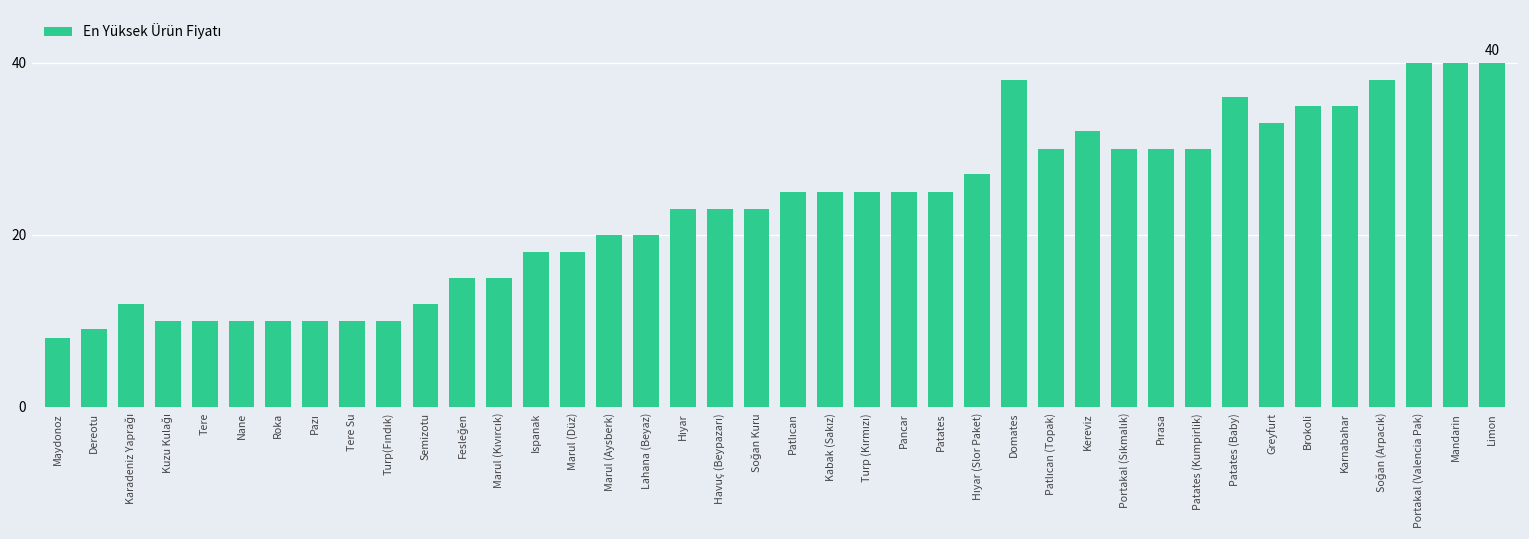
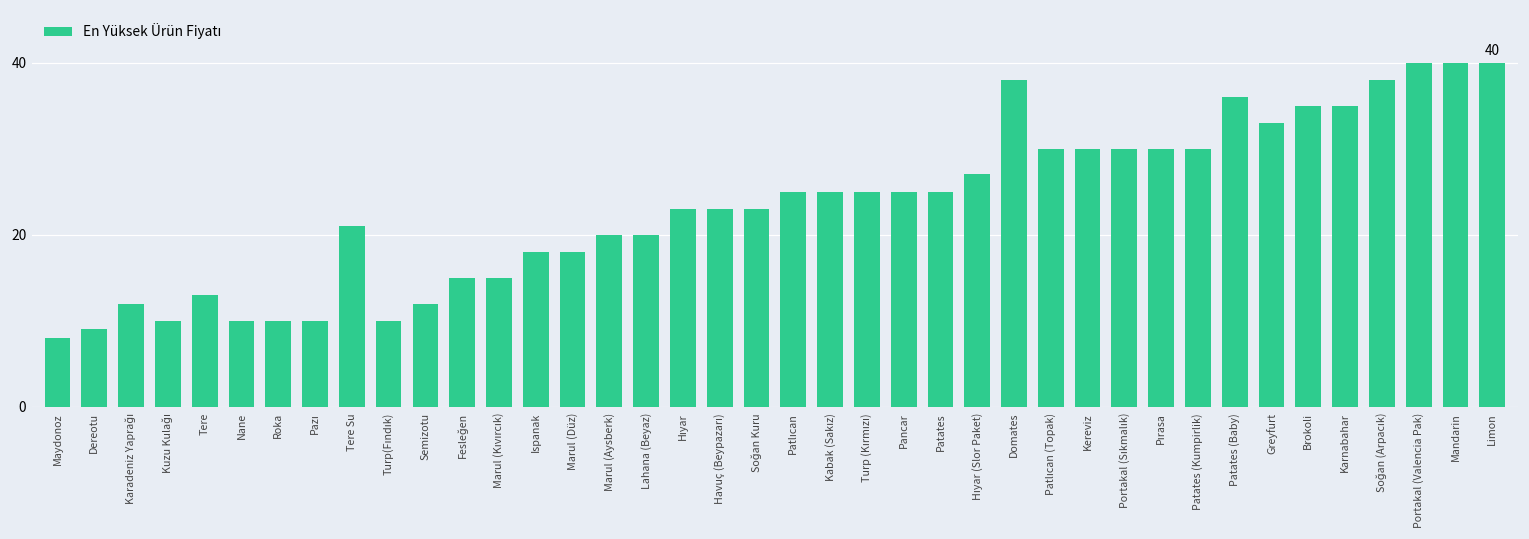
  {
    "Maydonoz": 8,
    "Dereotu": 9,
    "Karadeniz Yaprağı": 12,
    "Kuzu Kulağı": 10,
-   "Tere": 10,
+   "Tere": 13,
    "Nane": 10,
    "Roka": 10,
    "Pazı": 10,
-   "Tere Su": 10,
+   "Tere Su": 21,
    "Turp(Fındık)": 10,
    "Semizotu": 12,
    "Fesleğen": 15,
    "Marul (Kıvırcık)": 15,
    "Ispanak": 18,
    "Marul (Düz)": 18,
    "Marul (Aysberk)": 20,
    "Lahana (Beyaz)": 20,
    "Hıyar": 23,
    "Havuç (Beypazarı)": 23,
    "Soğan Kuru": 23,
    "Patlıcan": 25,
    "Kabak (Sakız)": 25,
    "Turp (Kırmızı)": 25,
    "Pancar": 25,
    "Patates": 25,
    "Hıyar (Slor Paket)": 27,
    "Domates": 38,
    "Patlıcan (Topak)": 30,
-   "Kereviz": 32,
+   "Kereviz": 30,
    "Portakal (Sıkmalık)": 30,
    "Pırasa": 30,
    "Patates (Kumpirlik)": 30,
    "Patates (Baby)": 36,
    "Greyfurt": 33,
    "Brokoli": 35,
    "Karnabahar": 35,
    "Soğan (Arpacık)": 38,
    "Portakal (Valencia Pak)": 40
  }
